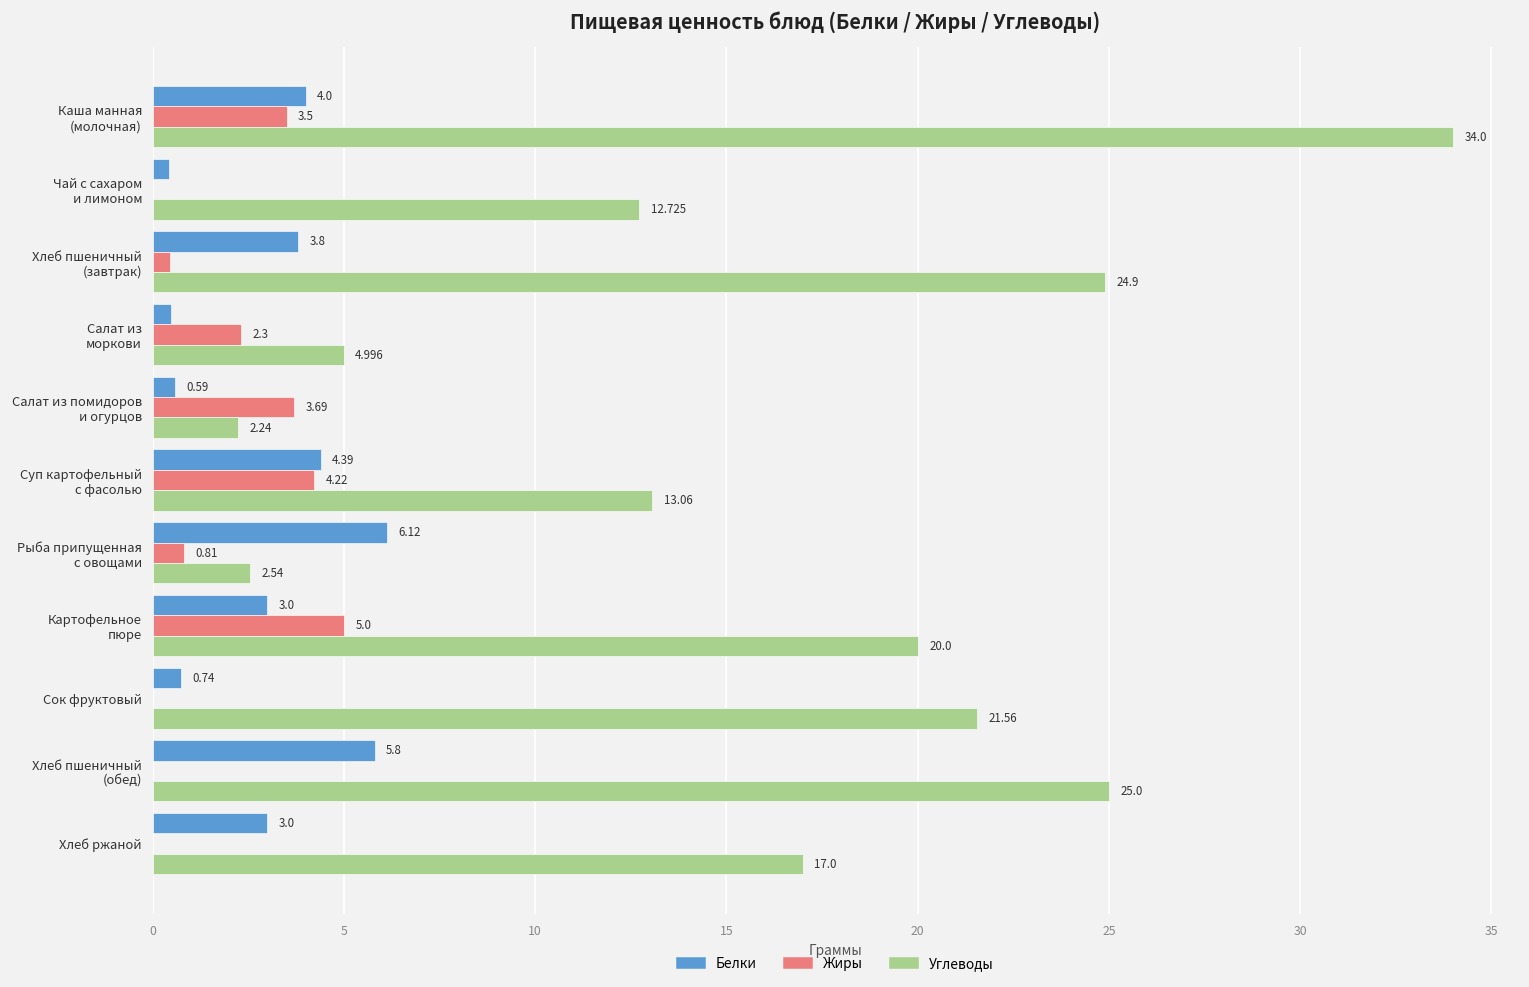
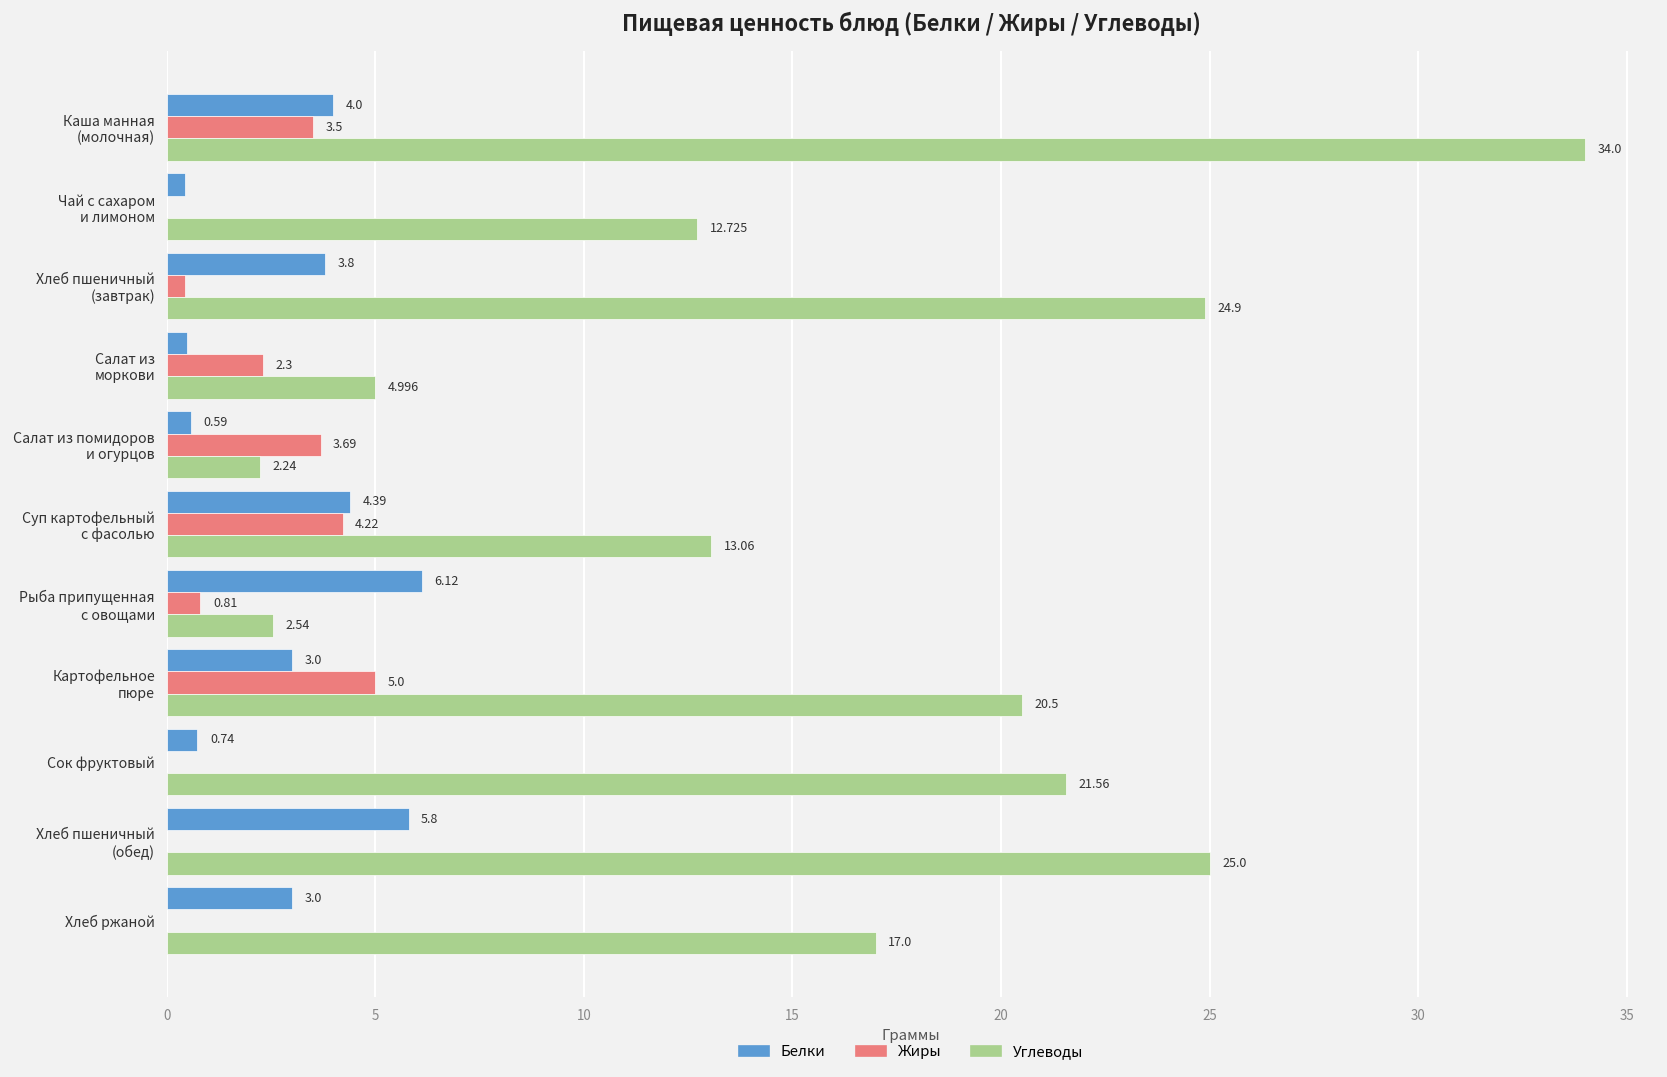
  {
    "Белки": {
      "Каша манная (молочная)": 4.0,
      "Хлеб пшеничный (завтрак)": 3.8,
      "Салат из помидоров и огурцов": 0.59,
      "Суп картофельный с фасолью": 4.39,
      "Рыба припущенная с овощами": 6.12,
      "Картофельное пюре": 3.0,
      "Сок фруктовый": 0.74,
      "Хлеб пшеничный (обед)": 5.8,
      "Хлеб ржаной": 3.0
    },
    "Жиры": {
      "Каша манная (молочная)": 3.5,
      "Салат из моркови": 2.3,
      "Салат из помидоров и огурцов": 3.69,
      "Суп картофельный с фасолью": 4.22,
      "Рыба припущенная с овощами": 0.81,
      "Картофельное пюре": 5.0
    },
    "Углеводы": {
      "Каша манная (молочная)": 34.0,
      "Чай с сахаром и лимоном": 12.725,
      "Хлеб пшеничный (завтрак)": 24.9,
      "Салат из моркови": 4.996,
      "Салат из помидоров и огурцов": 2.24,
      "Суп картофельный с фасолью": 13.06,
      "Рыба припущенная с овощами": 2.54,
-     "Картофельное пюре": 20.0,
+     "Картофельное пюре": 20.5,
      "Сок фруктовый": 21.56,
      "Хлеб пшеничный (обед)": 25.0,
      "Хлеб ржаной": 17.0
    }
  }
